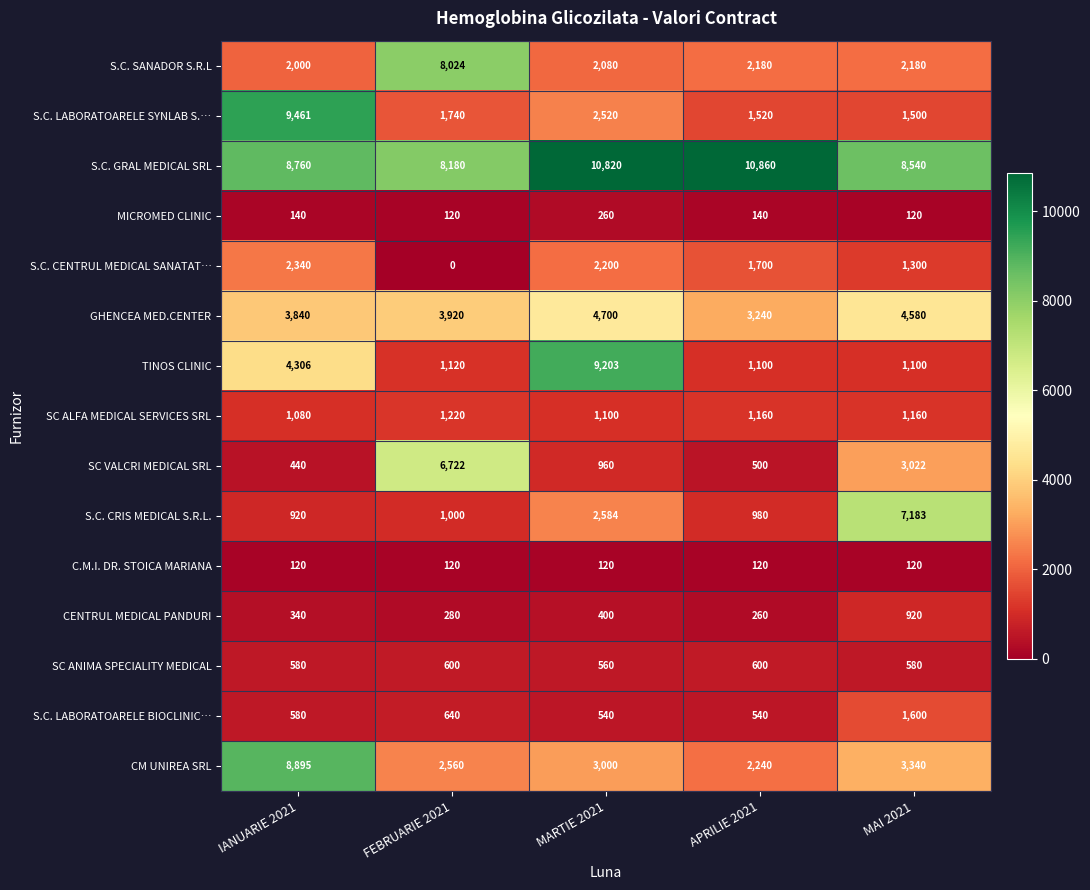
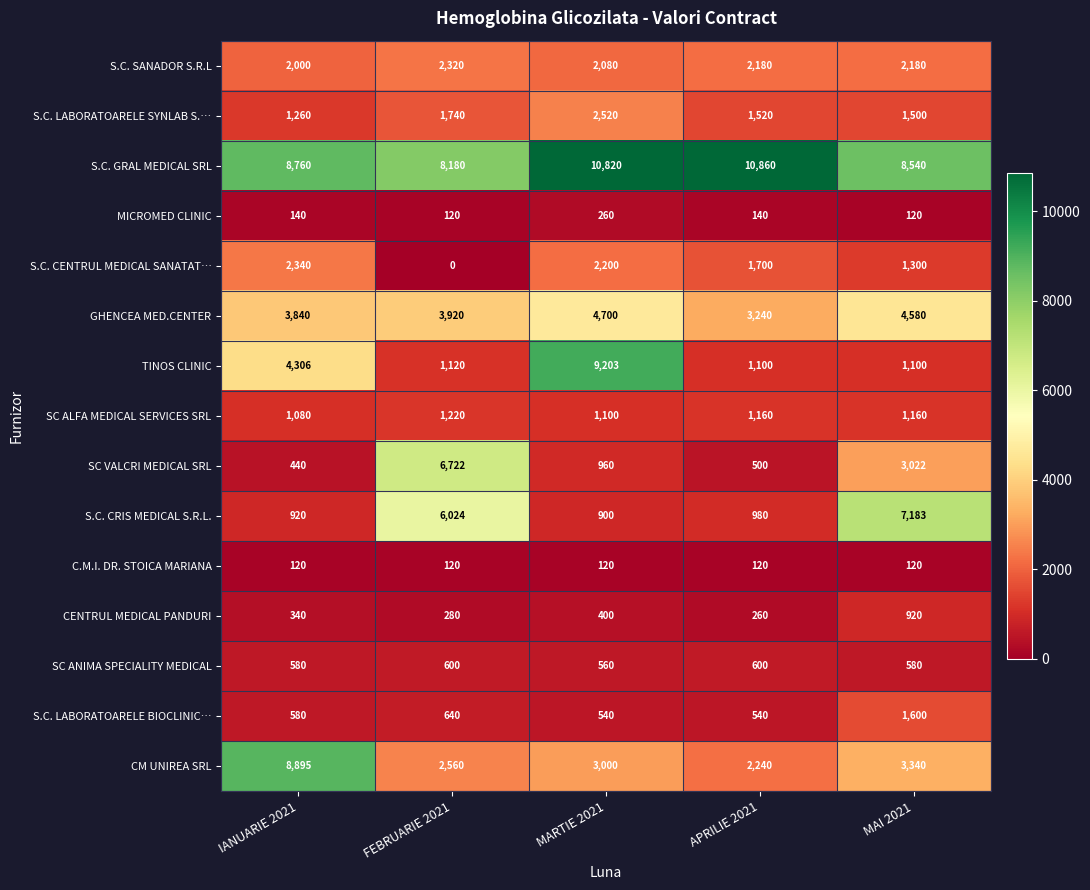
  {
    "S.C. SANADOR S.R.L": {
      "IANUARIE 2021": "2,000",
-     "FEBRUARIE 2021": "8,024",
+     "FEBRUARIE 2021": "2,320",
      "MARTIE 2021": "2,080",
      "APRILIE 2021": "2,180",
      "MAI 2021": "2,180"
    },
    "S.C. LABORATOARELE SYNLAB S.…": {
-     "IANUARIE 2021": "9,461",
+     "IANUARIE 2021": "1,260",
      "FEBRUARIE 2021": "1,740",
      "MARTIE 2021": "2,520",
      "APRILIE 2021": "1,520",
      "MAI 2021": "1,500"
    },
    "S.C. GRAL MEDICAL SRL": {
      "IANUARIE 2021": "8,760",
      "FEBRUARIE 2021": "8,180",
      "MARTIE 2021": "10,820",
      "APRILIE 2021": "10,860",
      "MAI 2021": "8,540"
    },
    "MICROMED CLINIC": {
      "IANUARIE 2021": "140",
      "FEBRUARIE 2021": "120",
      "MARTIE 2021": "260",
      "APRILIE 2021": "140",
      "MAI 2021": "120"
    },
    "S.C. CENTRUL MEDICAL SANATAT…": {
      "IANUARIE 2021": "2,340",
      "FEBRUARIE 2021": "0",
      "MARTIE 2021": "2,200",
      "APRILIE 2021": "1,700",
      "MAI 2021": "1,300"
    },
    "GHENCEA MED.CENTER": {
      "IANUARIE 2021": "3,840",
      "FEBRUARIE 2021": "3,920",
      "MARTIE 2021": "4,700",
      "APRILIE 2021": "3,240",
      "MAI 2021": "4,580"
    },
    "TINOS CLINIC": {
      "IANUARIE 2021": "4,306",
      "FEBRUARIE 2021": "1,120",
      "MARTIE 2021": "9,203",
      "APRILIE 2021": "1,100",
      "MAI 2021": "1,100"
    },
    "SC ALFA MEDICAL SERVICES SRL": {
      "IANUARIE 2021": "1,080",
      "FEBRUARIE 2021": "1,220",
      "MARTIE 2021": "1,100",
      "APRILIE 2021": "1,160",
      "MAI 2021": "1,160"
    },
    "SC VALCRI MEDICAL SRL": {
      "IANUARIE 2021": "440",
      "FEBRUARIE 2021": "6,722",
      "MARTIE 2021": "960",
      "APRILIE 2021": "500",
      "MAI 2021": "3,022"
    },
    "S.C. CRIS MEDICAL S.R.L.": {
      "IANUARIE 2021": "920",
-     "FEBRUARIE 2021": "1,000",
-     "MARTIE 2021": "2,584",
+     "FEBRUARIE 2021": "6,024",
+     "MARTIE 2021": "900",
      "APRILIE 2021": "980",
      "MAI 2021": "7,183"
    },
    "C.M.I. DR. STOICA MARIANA": {
      "IANUARIE 2021": "120",
      "FEBRUARIE 2021": "120",
      "MARTIE 2021": "120",
      "APRILIE 2021": "120",
      "MAI 2021": "120"
    },
    "CENTRUL MEDICAL PANDURI": {
      "IANUARIE 2021": "340",
      "FEBRUARIE 2021": "280",
      "MARTIE 2021": "400",
      "APRILIE 2021": "260",
      "MAI 2021": "920"
    },
    "SC ANIMA SPECIALITY MEDICAL": {
      "IANUARIE 2021": "580",
      "FEBRUARIE 2021": "600",
      "MARTIE 2021": "560",
      "APRILIE 2021": "600",
      "MAI 2021": "580"
    },
    "S.C. LABORATOARELE BIOCLINIC…": {
      "IANUARIE 2021": "580",
      "FEBRUARIE 2021": "640",
      "MARTIE 2021": "540",
      "APRILIE 2021": "540",
      "MAI 2021": "1,600"
    },
    "CM UNIREA SRL": {
      "IANUARIE 2021": "8,895",
      "FEBRUARIE 2021": "2,560",
      "MARTIE 2021": "3,000",
      "APRILIE 2021": "2,240",
      "MAI 2021": "3,340"
    }
  }
